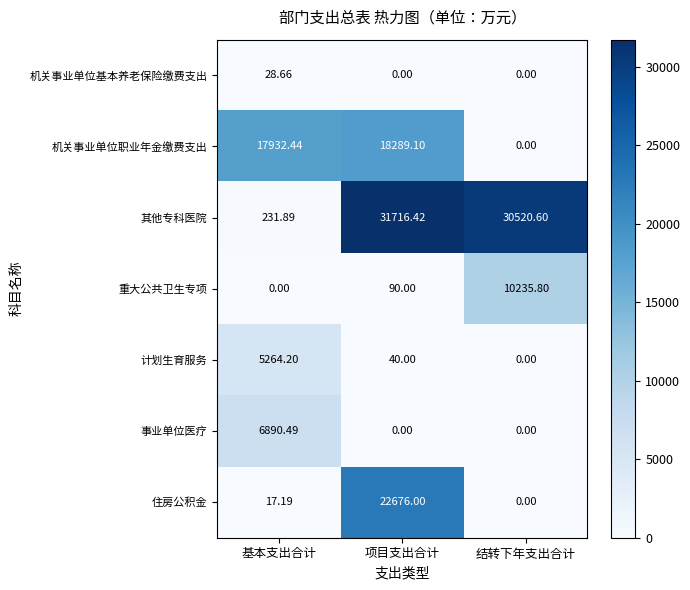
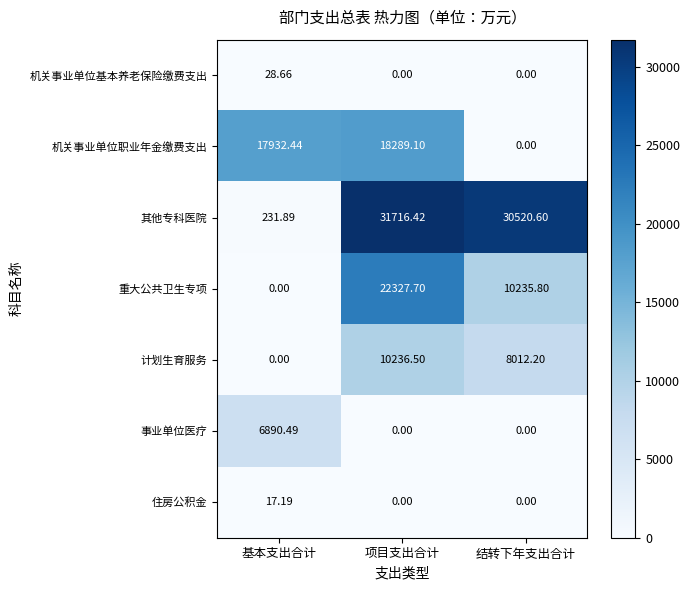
  {
    "机关事业单位基本养老保险缴费支出": {
      "基本支出合计": 28.66,
      "项目支出合计": 0.00,
      "结转下年支出合计": 0.00
    },
    "机关事业单位职业年金缴费支出": {
      "基本支出合计": 17932.44,
      "项目支出合计": 18289.10,
      "结转下年支出合计": 0.00
    },
    "其他专科医院": {
      "基本支出合计": 231.89,
      "项目支出合计": 31716.42,
      "结转下年支出合计": 30520.60
    },
    "重大公共卫生专项": {
      "基本支出合计": 0.00,
-     "项目支出合计": 90.00,
+     "项目支出合计": 22327.70,
      "结转下年支出合计": 10235.80
    },
    "计划生育服务": {
-     "基本支出合计": 5264.20,
-     "项目支出合计": 40.00,
-     "结转下年支出合计": 0.00
+     "基本支出合计": 0.00,
+     "项目支出合计": 10236.50,
+     "结转下年支出合计": 8012.20
    },
    "事业单位医疗": {
      "基本支出合计": 6890.49,
      "项目支出合计": 0.00,
      "结转下年支出合计": 0.00
    },
    "住房公积金": {
      "基本支出合计": 17.19,
-     "项目支出合计": 22676.00,
+     "项目支出合计": 0.00,
      "结转下年支出合计": 0.00
    }
  }
